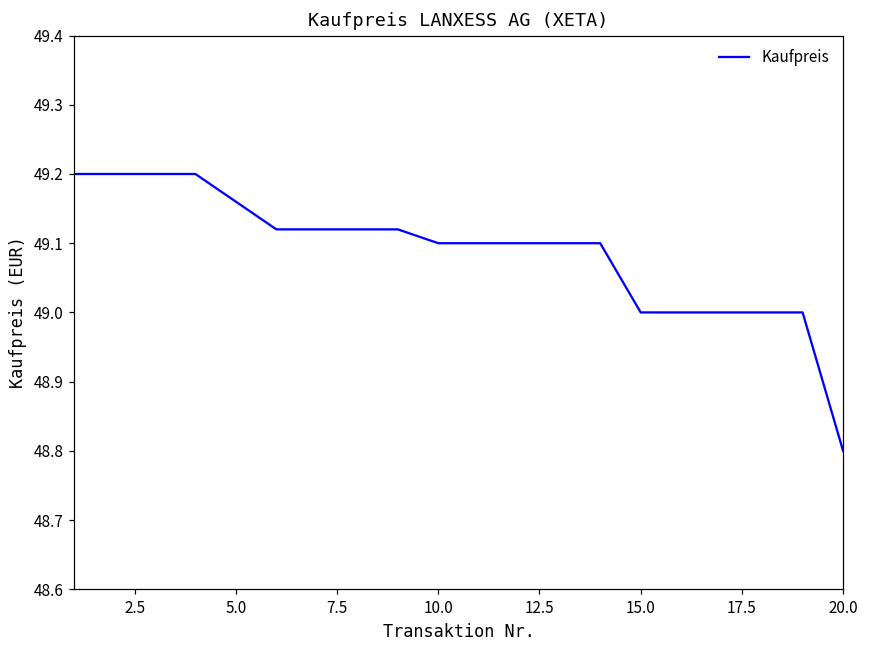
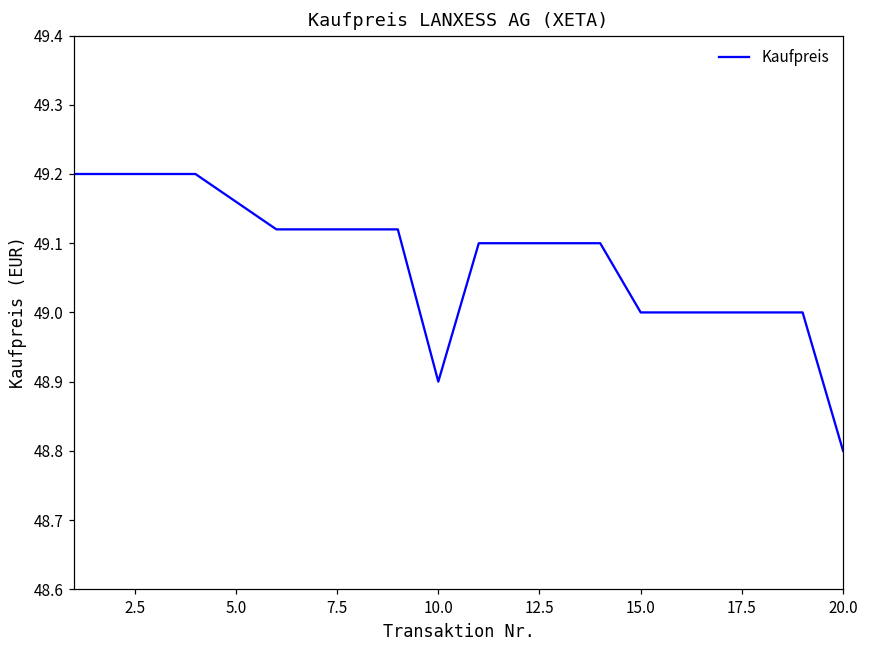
  {
    "5.0": 49.16,
-   "10.0": 49.1,
+   "10.0": 48.9,
    "15.0": 49.0,
    "20.0": 48.8
  }
